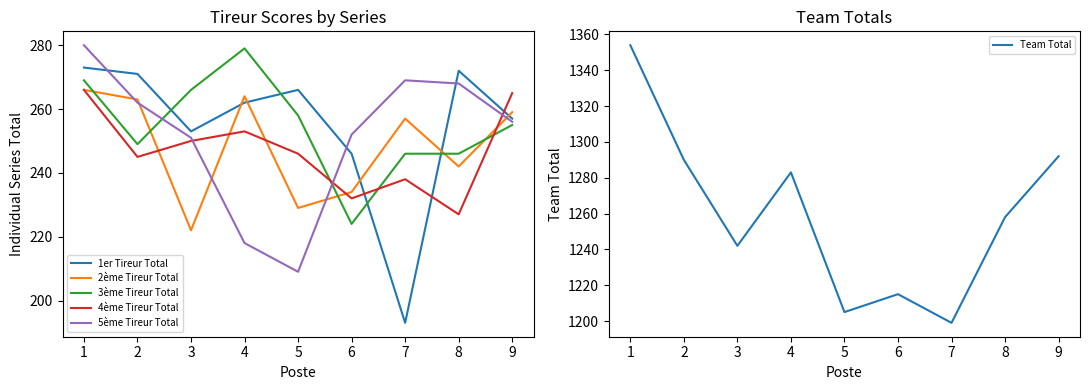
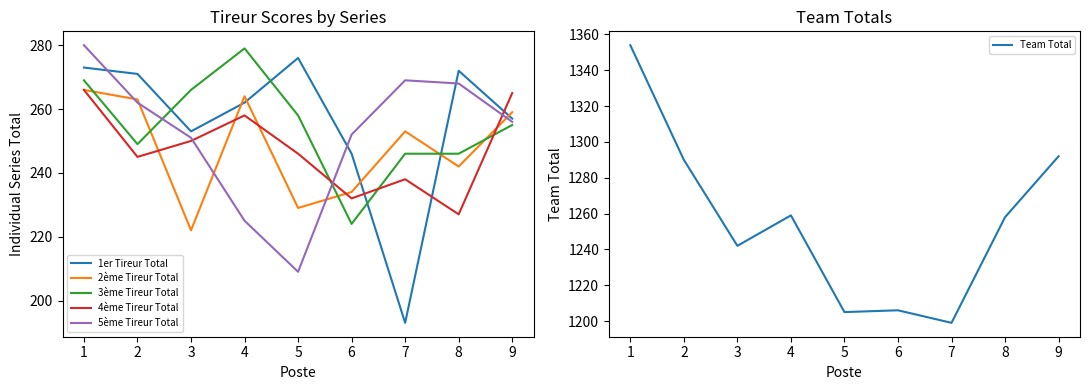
  {
    "Tireur Scores by Series": {
      "1er Tireur Total": {
        "1": 273,
        "2": 271,
        "3": 253,
        "4": 262,
-       "5": 266,
+       "5": 276,
        "6": 246,
        "7": 193,
        "8": 272,
        "9": 257
      },
      "2ème Tireur Total": {
        "2": 263,
        "3": 222,
        "4": 264,
        "5": 229,
        "6": 234,
-       "7": 257,
+       "7": 253,
        "8": 242,
        "9": 259
      },
      "3ème Tireur Total": {
        "1": 269,
        "2": 249,
        "3": 266,
        "4": 279,
        "5": 258,
        "6": 224,
        "7": 246,
        "8": 246,
        "9": 255
      },
      "4ème Tireur Total": {
        "2": 245,
        "3": 250,
-       "4": 253,
+       "4": 258,
        "5": 246,
        "6": 232,
        "7": 238,
        "8": 227,
        "9": 265
      },
      "5ème Tireur Total": {
        "1": 280,
        "2": 262,
        "3": 251,
-       "4": 218,
+       "4": 225,
        "5": 209,
        "6": 252,
        "7": 269,
        "8": 268,
        "9": 256
      }
    },
    "Team Totals": {
      "1": 1354,
      "2": 1290,
      "3": 1242,
-     "4": 1283,
+     "4": 1259,
      "5": 1205,
-     "6": 1215,
+     "6": 1206,
      "7": 1199,
      "8": 1258,
      "9": 1292
    }
  }
